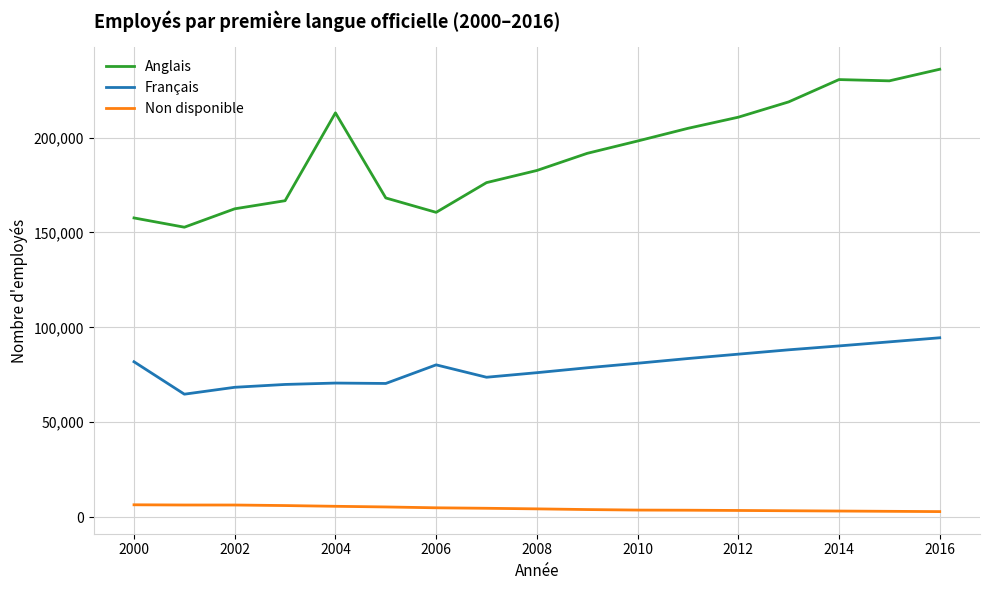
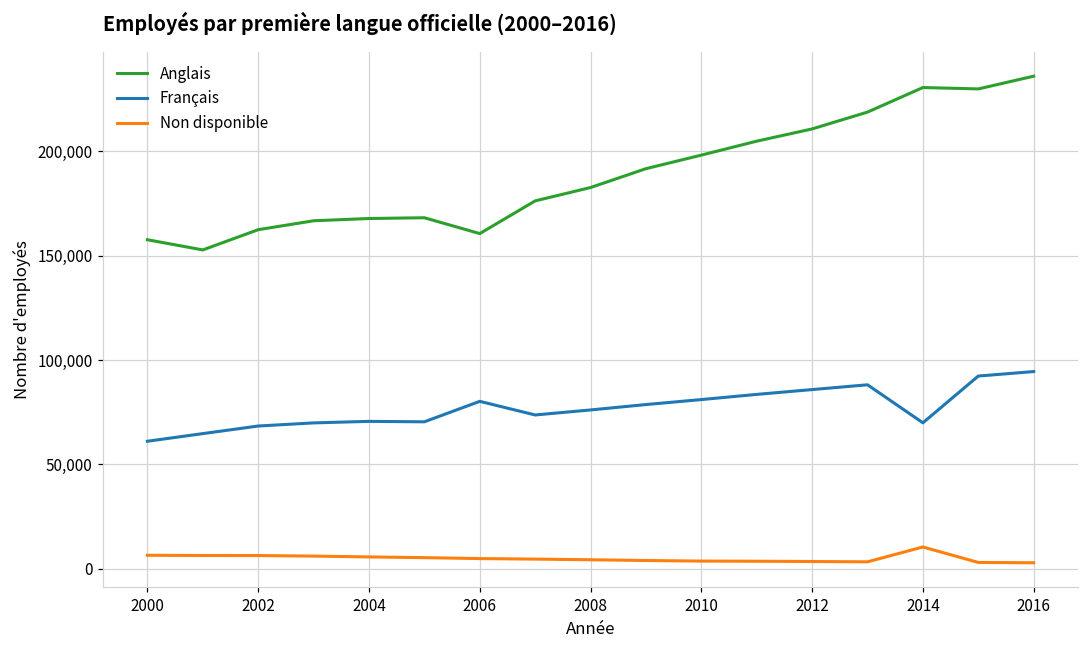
  {
    "Anglais": {
      "2000": "158,000",
      "2002": "162,000",
-     "2004": "213,000",
+     "2004": "168,000",
      "2006": "161,000",
      "2008": "183,000",
      "2010": "198,000",
      "2012": "211,000",
      "2014": "231,000",
      "2016": "236,000"
    },
    "Français": {
-     "2000": "82,000",
+     "2000": "61,000",
      "2002": "68,000",
      "2004": "71,000",
      "2006": "80,000",
      "2008": "76,000",
      "2010": "81,000",
      "2012": "86,000",
-     "2014": "90,000",
+     "2014": "70,000",
      "2016": "95,000"
    },
    "Non disponible": {
      "2000": "6,000",
      "2002": "6,000",
      "2004": "6,000",
      "2006": "5,000",
      "2008": "4,000",
      "2010": "4,000",
      "2012": "4,000",
-     "2014": "3,000",
+     "2014": "10,000",
      "2016": "3,000"
    }
  }
